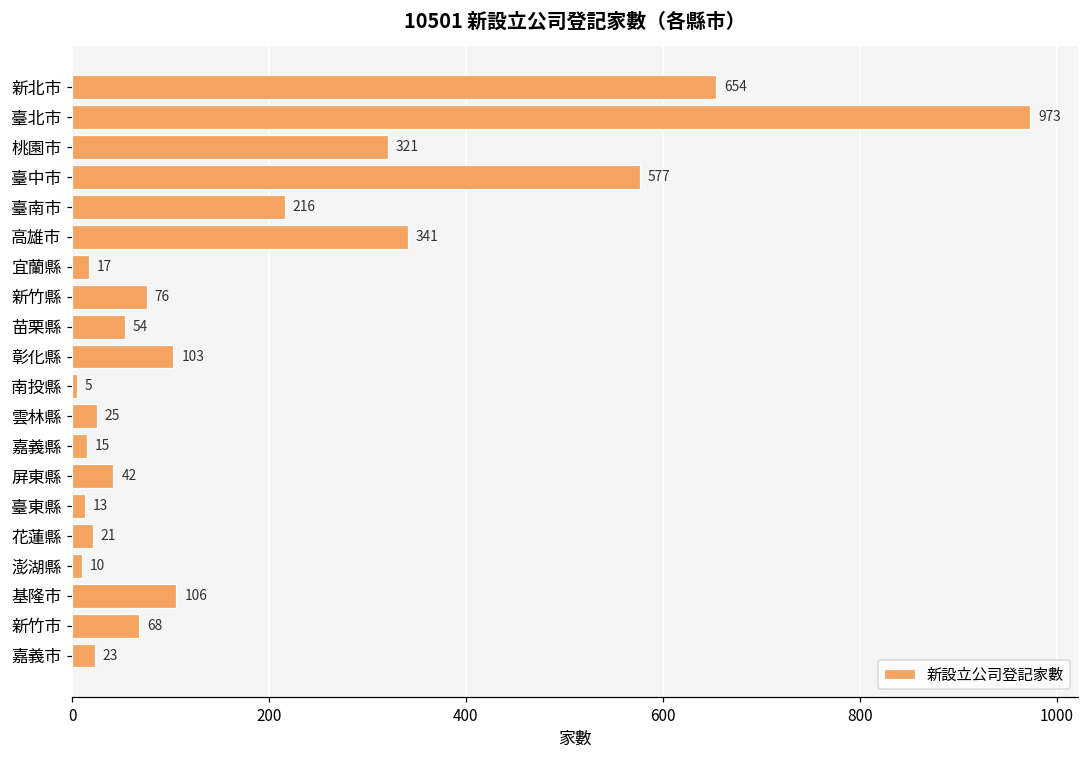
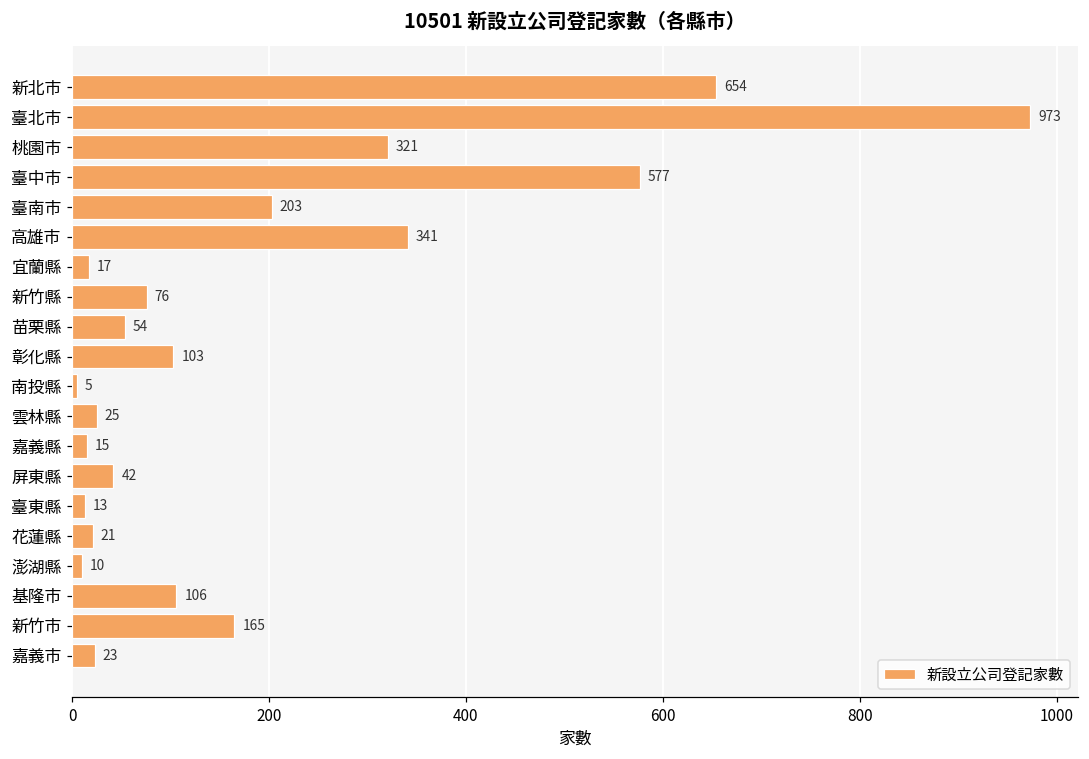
  {
    "新北市": 654,
    "臺北市": 973,
    "桃園市": 321,
    "臺中市": 577,
-   "臺南市": 216,
+   "臺南市": 203,
    "高雄市": 341,
    "宜蘭縣": 17,
    "新竹縣": 76,
    "苗栗縣": 54,
    "彰化縣": 103,
    "南投縣": 5,
    "雲林縣": 25,
    "嘉義縣": 15,
    "屏東縣": 42,
    "臺東縣": 13,
    "花蓮縣": 21,
    "澎湖縣": 10,
    "基隆市": 106,
-   "新竹市": 68,
+   "新竹市": 165,
    "嘉義市": 23
  }
